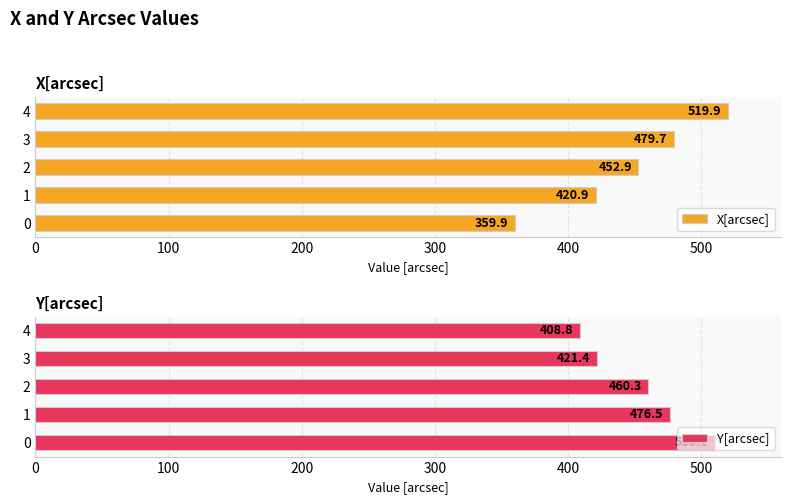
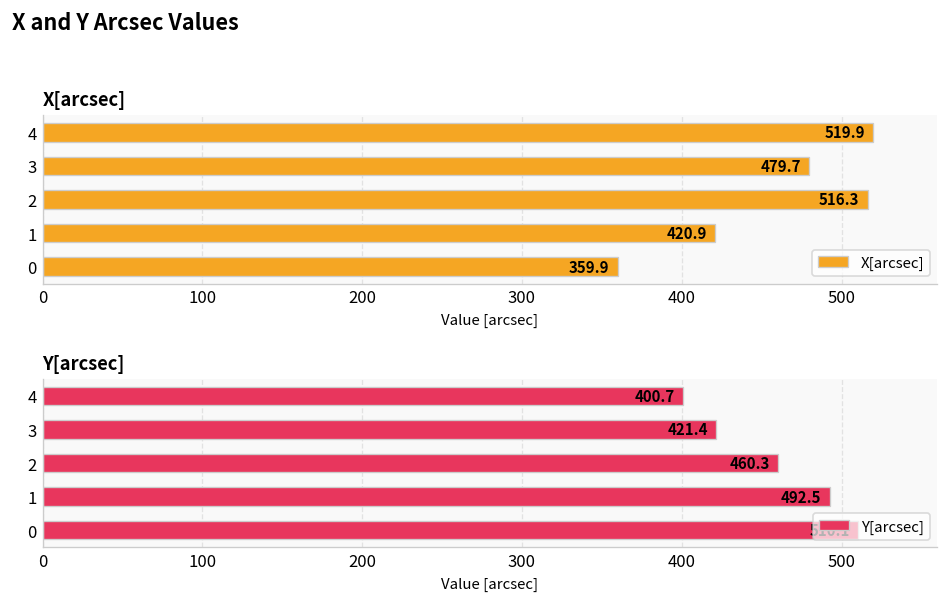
  {
    "X[arcsec]": {
      "4": 519.9,
      "3": 479.7,
-     "2": 452.9,
+     "2": 516.3,
      "1": 420.9,
      "0": 359.9
    },
    "Y[arcsec]": {
-     "4": 408.8,
+     "4": 400.7,
      "3": 421.4,
      "2": 460.3,
-     "1": 476.5
+     "1": 492.5
    }
  }
